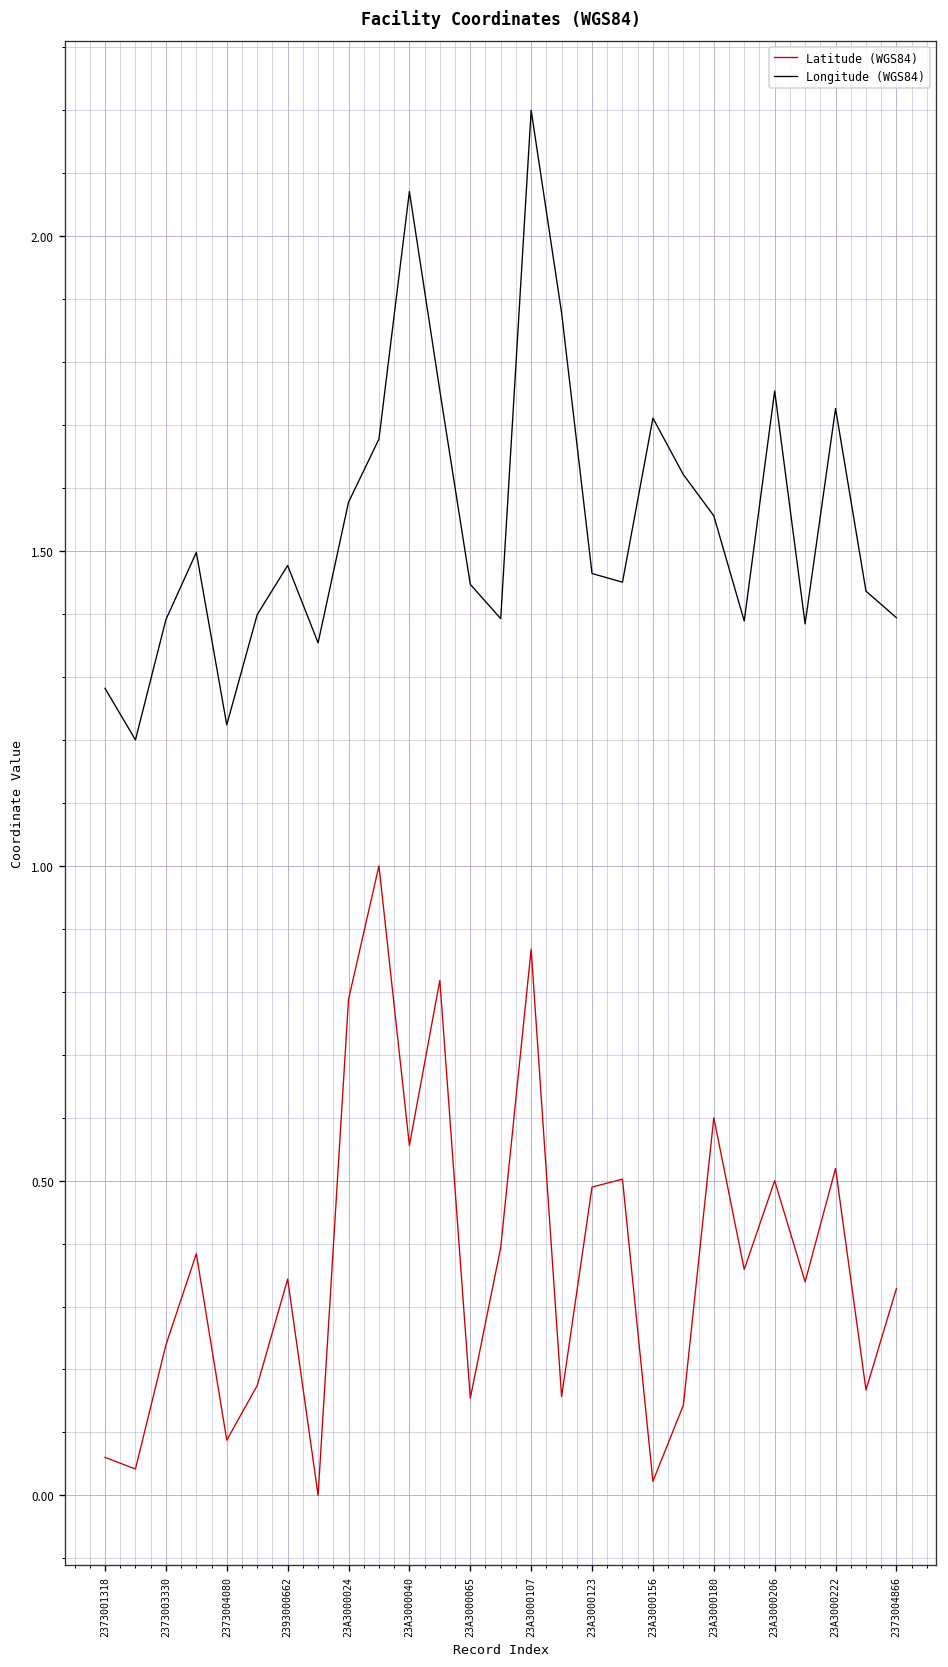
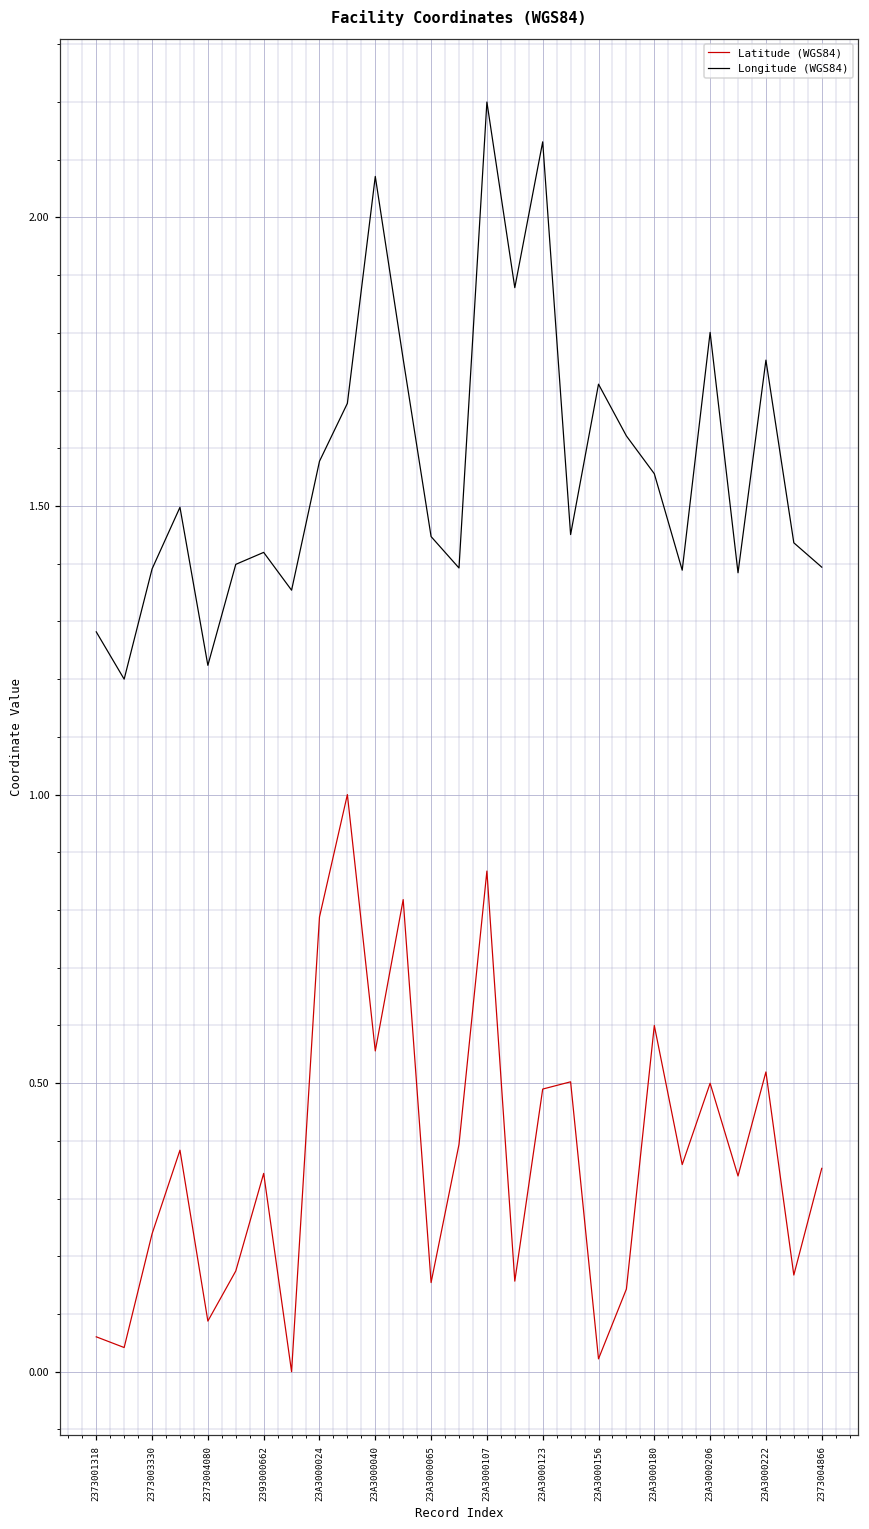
  {
    "Latitude (WGS84)": {
      "2373001318": 0.06,
      "2373003330": 0.24,
      "2373004080": 0.09,
      "2393000662": 0.34,
      "23A3000024": 0.79,
      "23A3000040": 0.56,
      "23A3000065": 0.15,
      "23A3000107": 0.87,
      "23A3000123": 0.49,
      "23A3000156": 0.02,
      "23A3000180": 0.60,
      "23A3000206": 0.50,
      "23A3000222": 0.52,
-     "2373004866": 0.33
+     "2373004866": 0.35
    },
    "Longitude (WGS84)": {
      "2373001318": 1.28,
      "2373003330": 1.39,
      "2373004080": 1.22,
-     "2393000662": 1.48,
+     "2393000662": 1.42,
      "23A3000024": 1.58,
      "23A3000040": 2.07,
      "23A3000065": 1.45,
      "23A3000107": 2.20,
-     "23A3000123": 1.46,
+     "23A3000123": 2.13,
      "23A3000156": 1.71,
      "23A3000180": 1.56,
-     "23A3000206": 1.75,
-     "23A3000222": 1.73,
+     "23A3000206": 1.80,
+     "23A3000222": 1.75,
      "2373004866": 1.39
    }
  }
